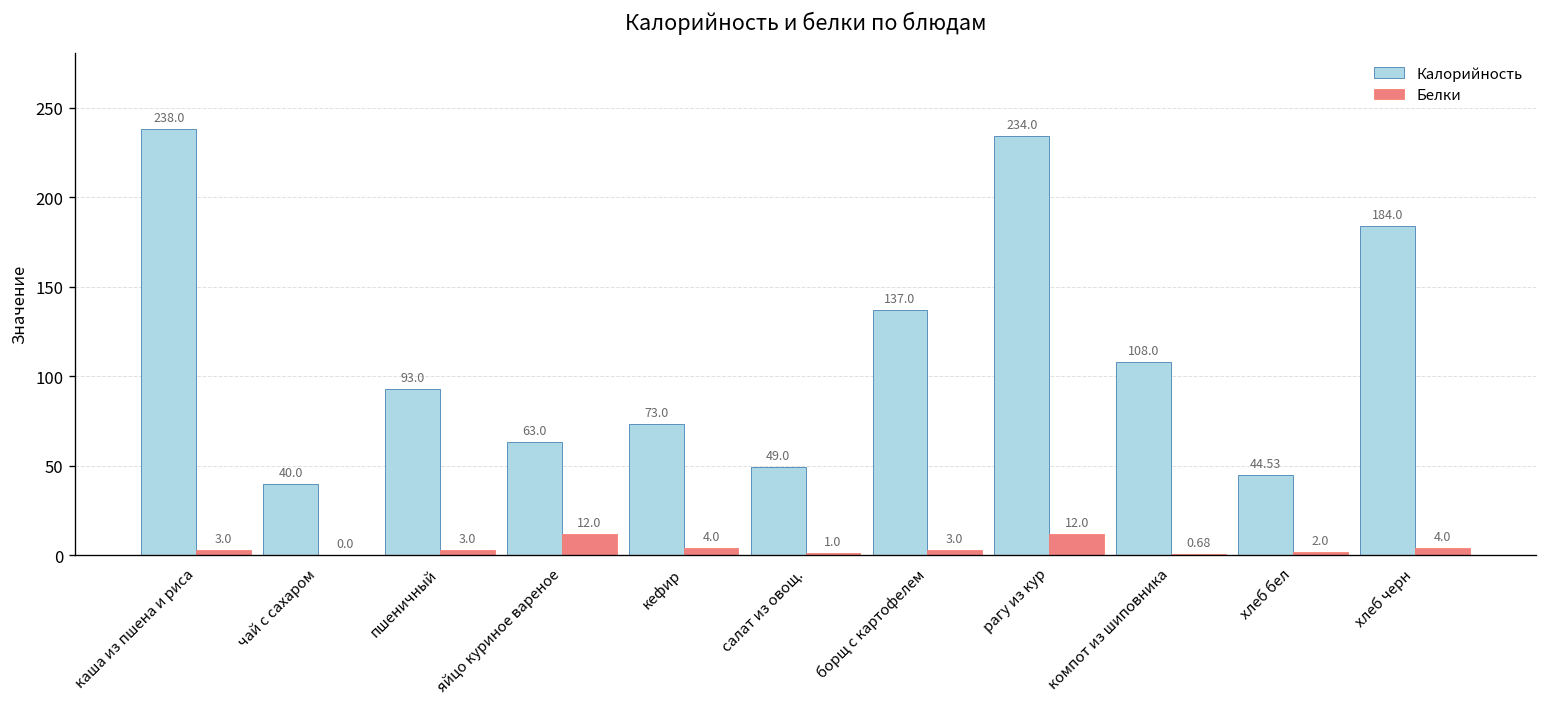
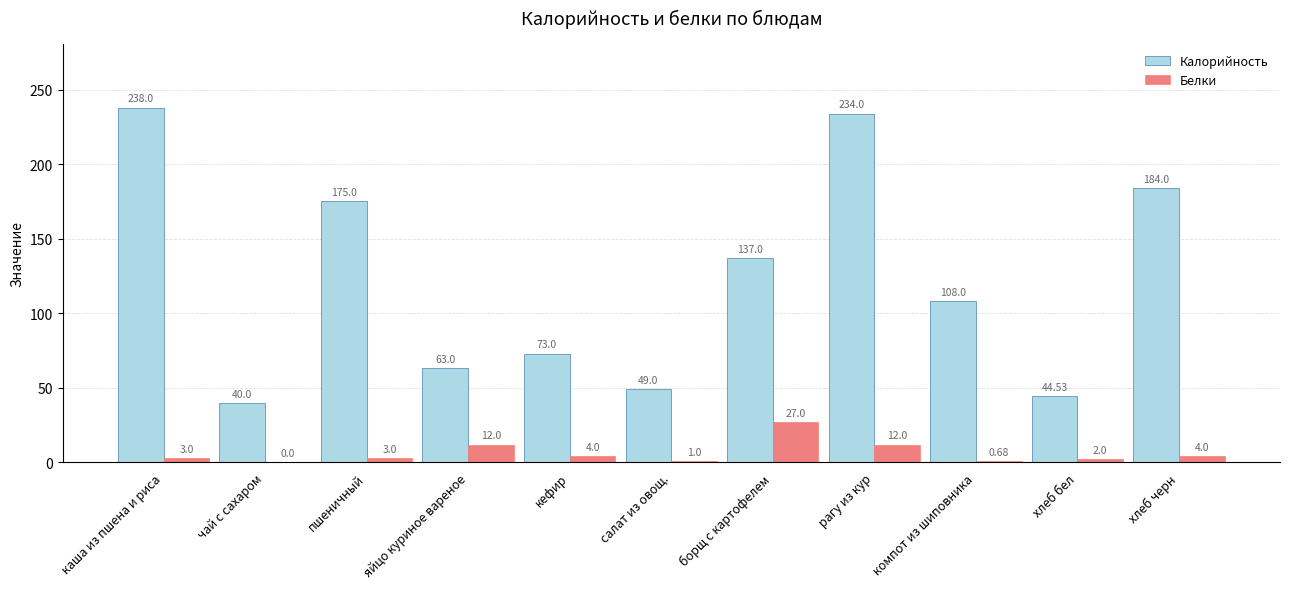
  {
    "Калорийность": {
      "каша из пшена и риса": 238.0,
      "чай с сахаром": 40.0,
-     "пшеничный": 93.0,
+     "пшеничный": 175.0,
      "яйцо куриное вареное": 63.0,
      "кефир": 73.0,
      "салат из овощ.": 49.0,
      "борщ с картофелем": 137.0,
      "рагу из кур": 234.0,
      "компот из шиповника": 108.0,
      "хлеб бел": 44.53,
      "хлеб черн": 184.0
    },
    "Белки": {
      "каша из пшена и риса": 3.0,
      "чай с сахаром": 0.0,
      "пшеничный": 3.0,
      "яйцо куриное вареное": 12.0,
      "кефир": 4.0,
      "салат из овощ.": 1.0,
-     "борщ с картофелем": 3.0,
+     "борщ с картофелем": 27.0,
      "рагу из кур": 12.0,
      "компот из шиповника": 0.68,
      "хлеб бел": 2.0,
      "хлеб черн": 4.0
    }
  }
